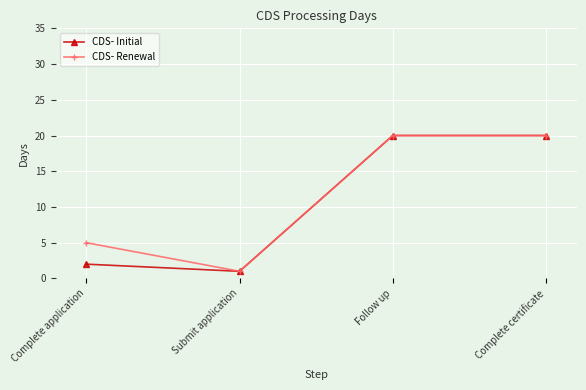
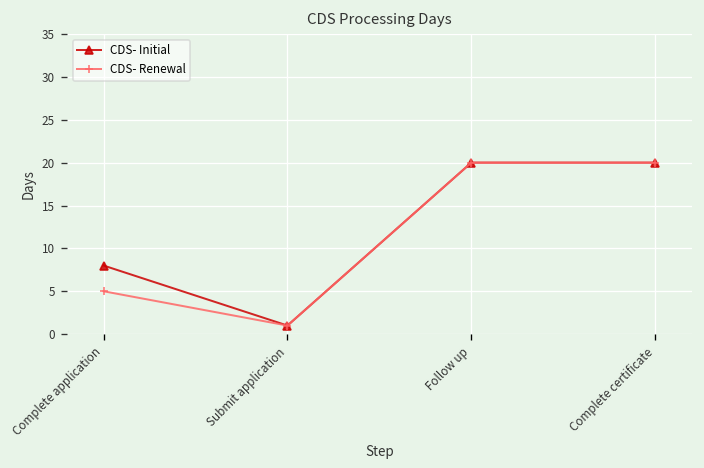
  {
    "CDS- Initial": {
-     "Complete application": 2
+     "Complete application": 8
    },
    "CDS- Renewal": {
      "Complete application": 5
    }
  }
